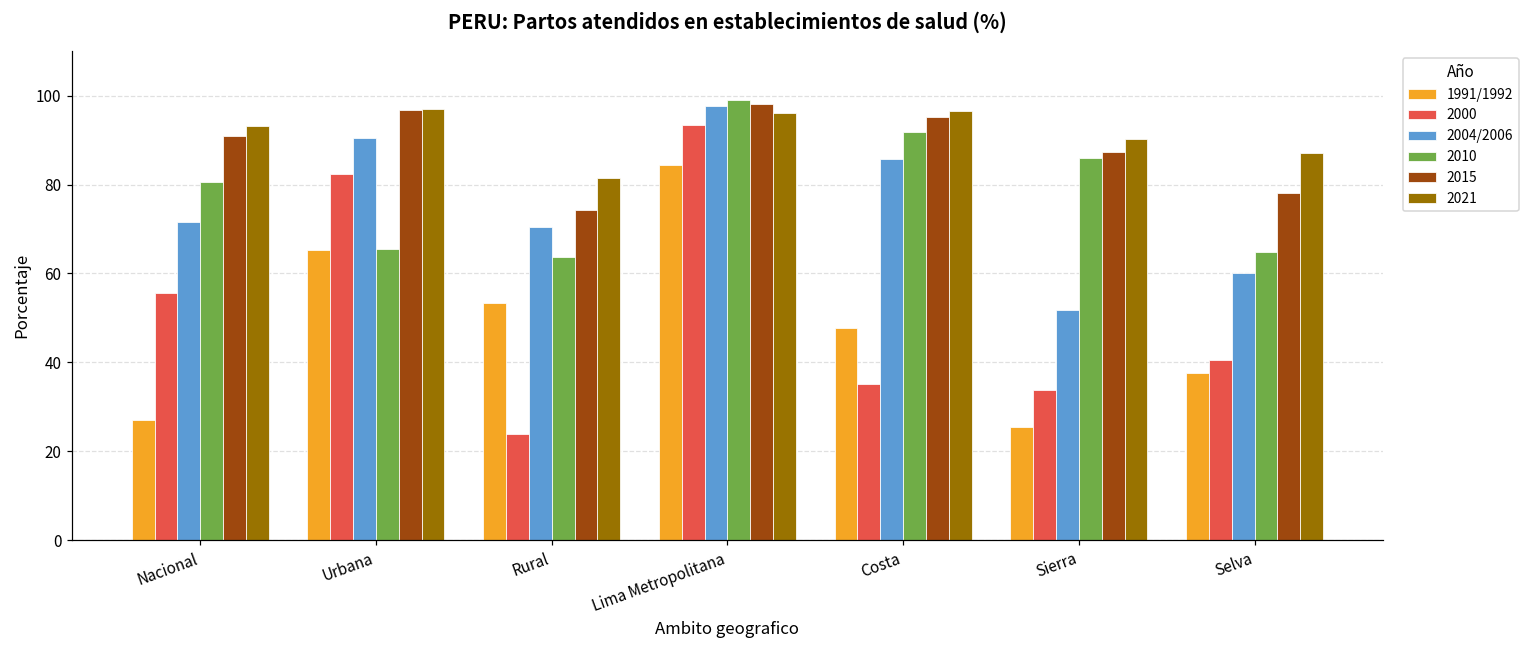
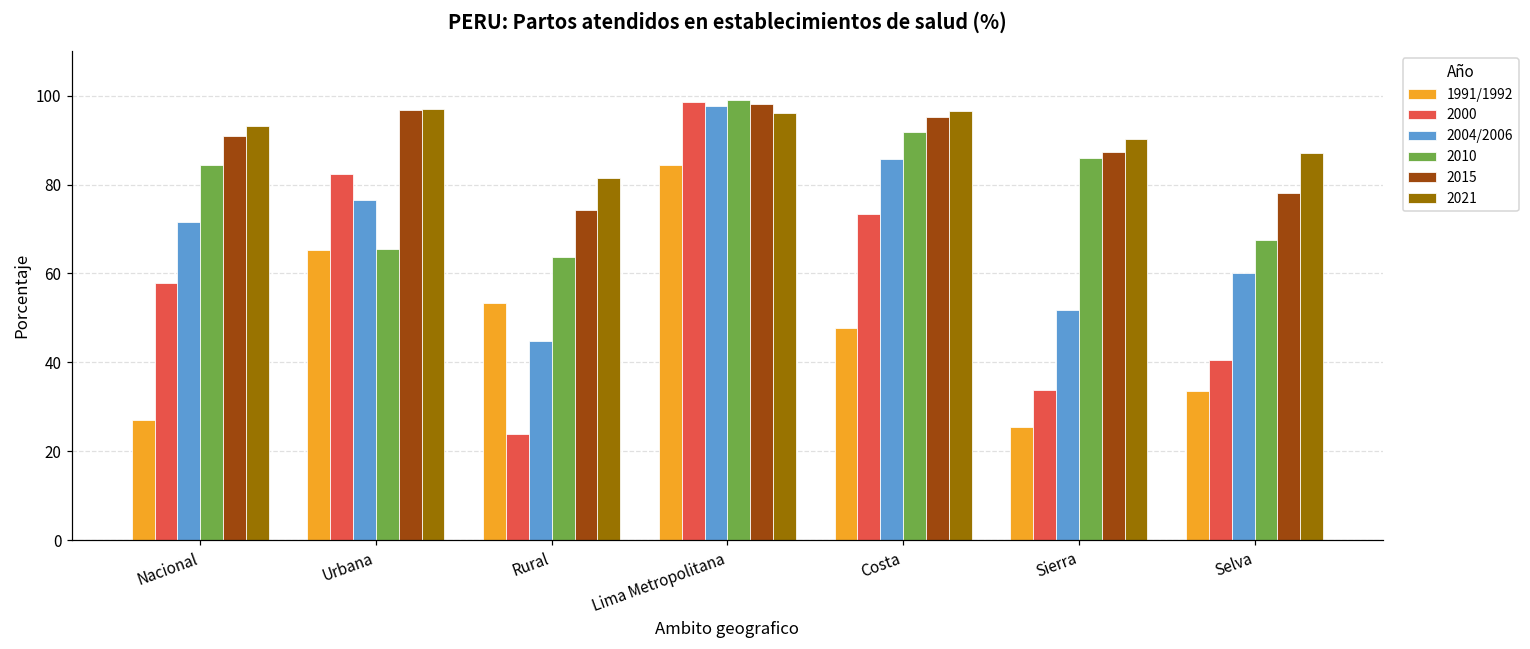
  {
    "1991/1992": {
      "Nacional": 27,
      "Urbana": 65,
      "Rural": 53,
      "Lima Metropolitana": 85,
      "Costa": 48,
      "Sierra": 25,
-     "Selva": 38
+     "Selva": 34
    },
    "2000": {
-     "Nacional": 56,
+     "Nacional": 58,
      "Urbana": 82,
      "Rural": 24,
-     "Lima Metropolitana": 94,
-     "Costa": 35,
+     "Lima Metropolitana": 99,
+     "Costa": 73,
      "Sierra": 34,
      "Selva": 41
    },
    "2004/2006": {
      "Nacional": 72,
-     "Urbana": 91,
-     "Rural": 70,
+     "Urbana": 77,
+     "Rural": 45,
      "Lima Metropolitana": 98,
      "Costa": 86,
      "Sierra": 52,
      "Selva": 60
    },
    "2010": {
-     "Nacional": 81,
+     "Nacional": 84,
      "Urbana": 65,
      "Rural": 64,
      "Lima Metropolitana": 99,
      "Costa": 92,
      "Sierra": 86,
-     "Selva": 65
+     "Selva": 68
    }
  }
